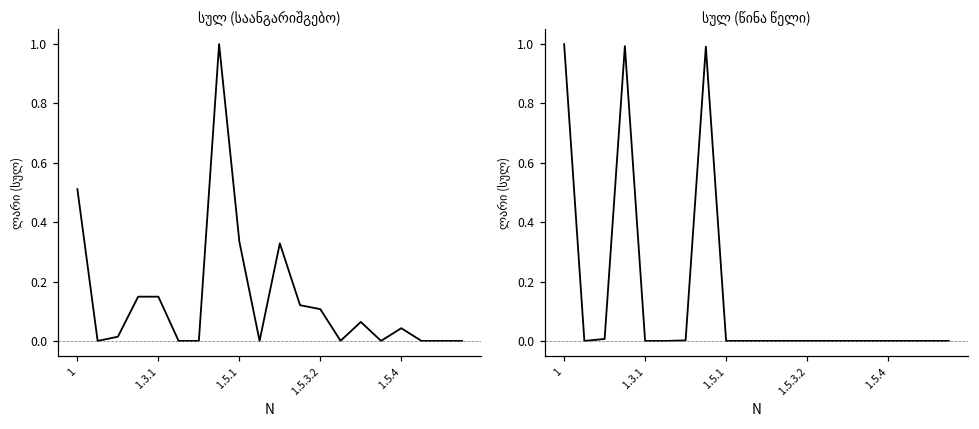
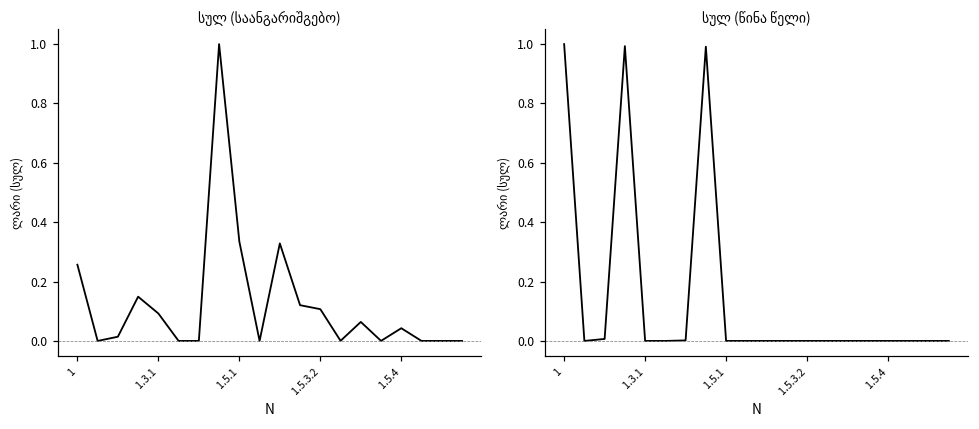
  {
    "სულ (საანგარიშგებო)": {
-     "1": 0.51,
-     "1.3.1": 0.15,
+     "1": 0.26,
+     "1.3.1": 0.09,
      "1.5.1": 0.33,
      "1.5.3.2": 0.11,
      "1.5.4": 0.04
    },
    "სულ (წინა წელი)": {
      "1": 1.00,
      "1.3.1": 0.00,
      "1.5.1": 0.00,
      "1.5.3.2": 0.00,
      "1.5.4": 0.00
    }
  }
